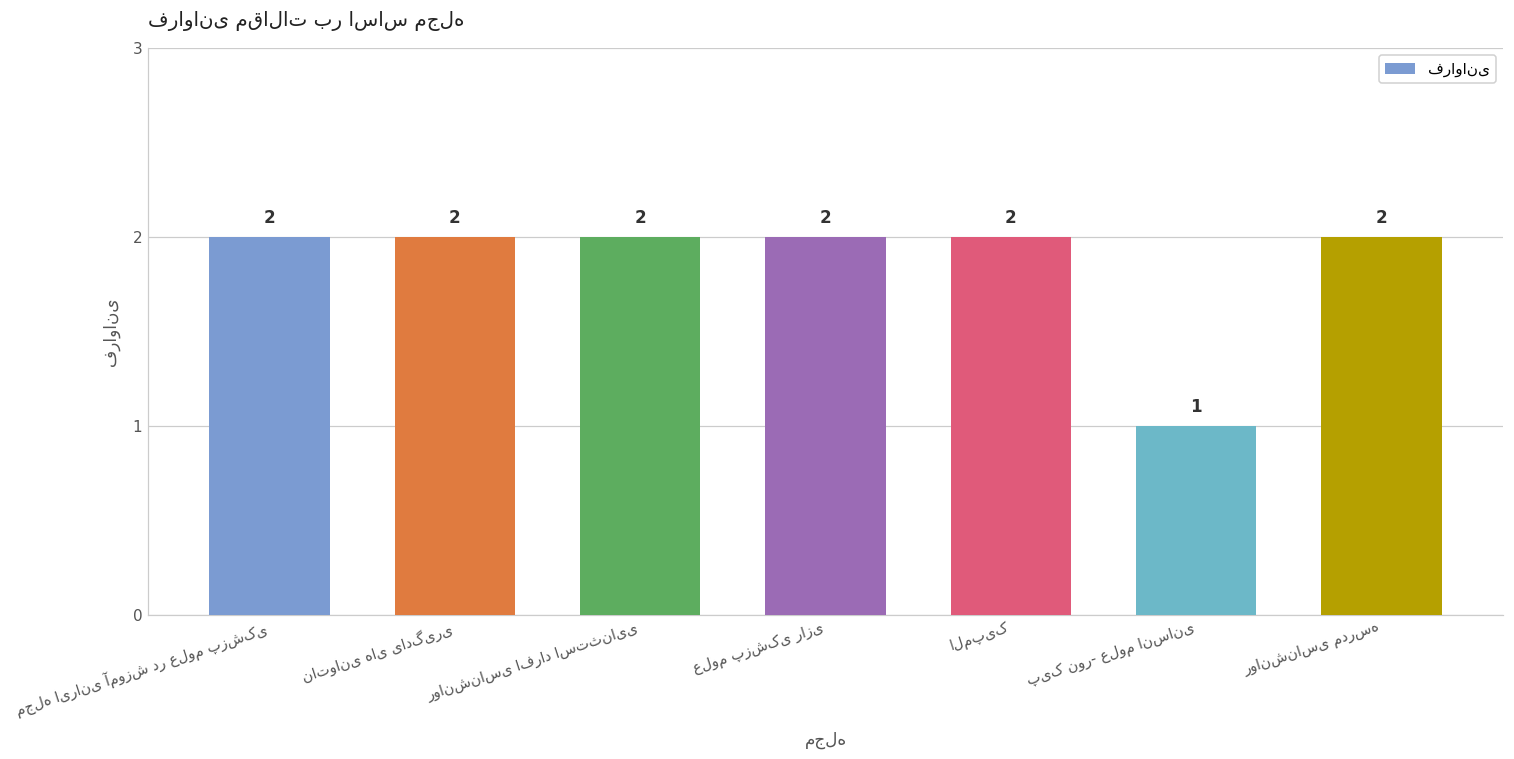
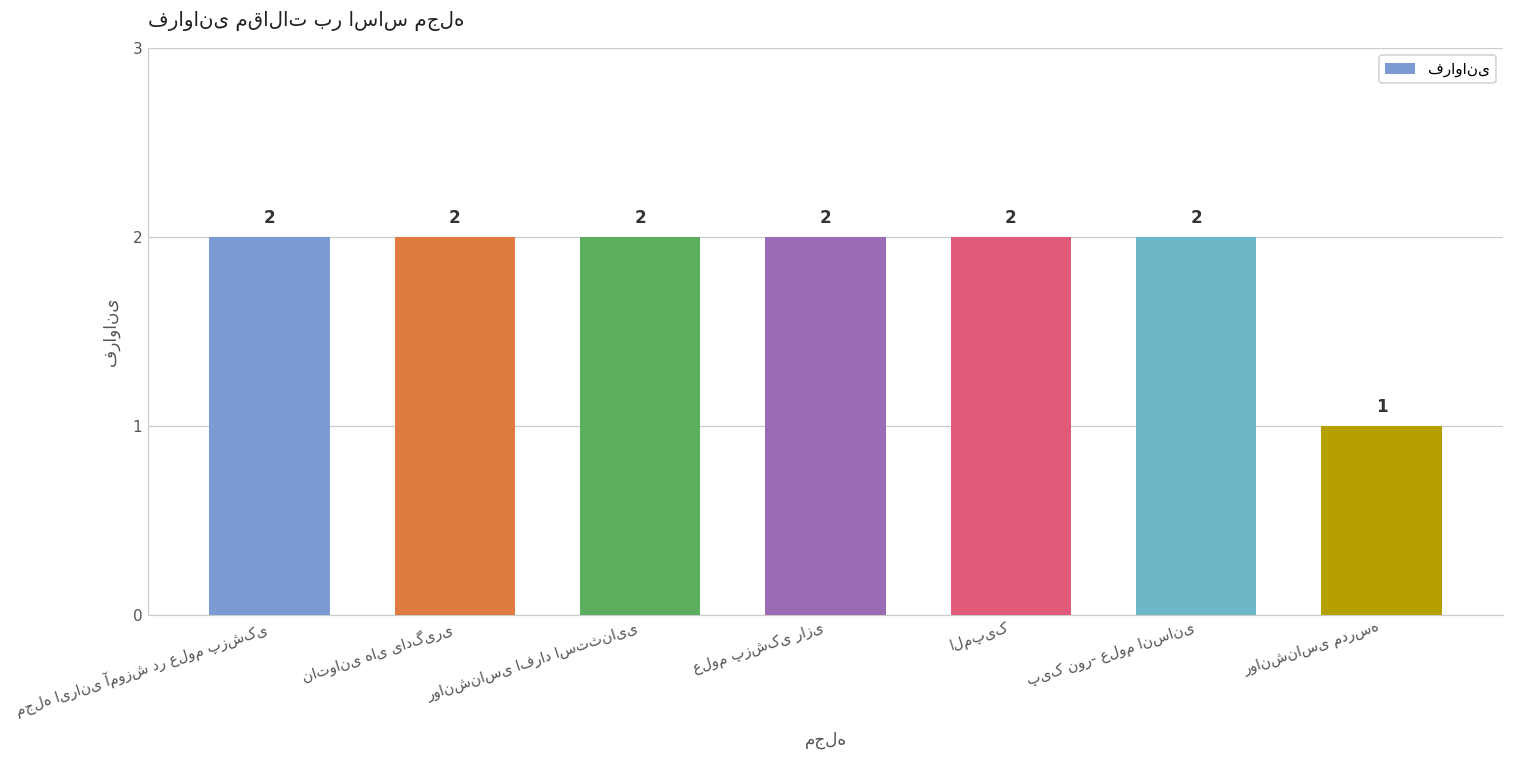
  {
    "مجله ایرانی آموزش در علوم پزشکی": 2,
    "ناتوانی های یادگیری": 2,
    "روانشناسی افراد استثنایی": 2,
    "علوم پزشکی رازی": 2,
    "المپیک": 2,
-   "پیک نور- علوم انسانی": 1,
-   "روانشناسی مدرسه": 2
+   "پیک نور- علوم انسانی": 2,
+   "روانشناسی مدرسه": 1
  }
